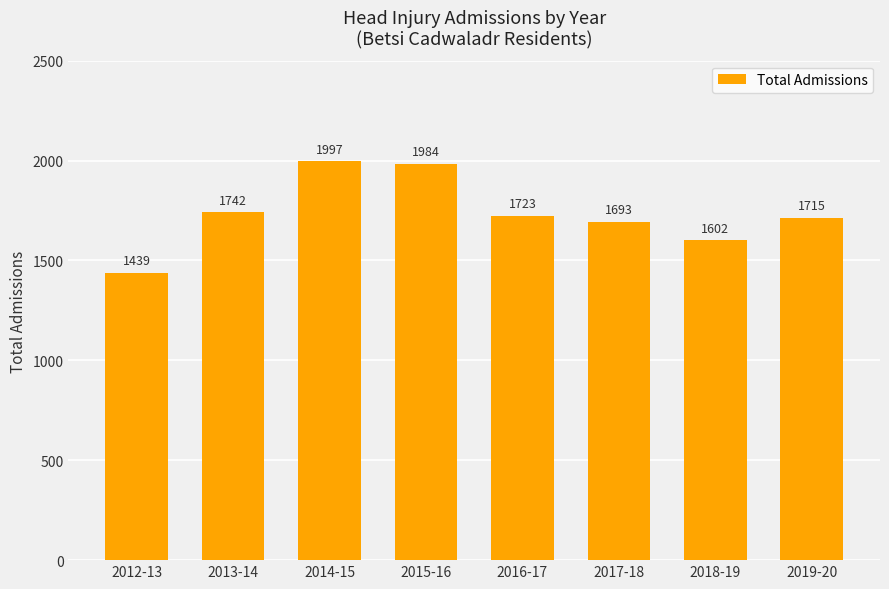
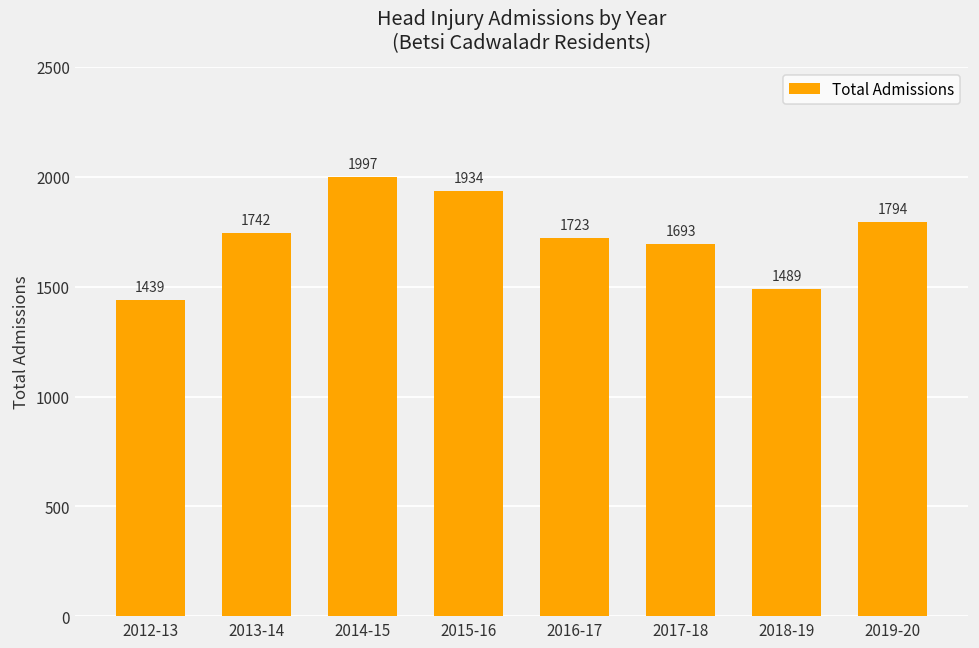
  {
    "2012-13": 1439,
    "2013-14": 1742,
    "2014-15": 1997,
-   "2015-16": 1984,
+   "2015-16": 1934,
    "2016-17": 1723,
    "2017-18": 1693,
-   "2018-19": 1602,
-   "2019-20": 1715
+   "2018-19": 1489,
+   "2019-20": 1794
  }
